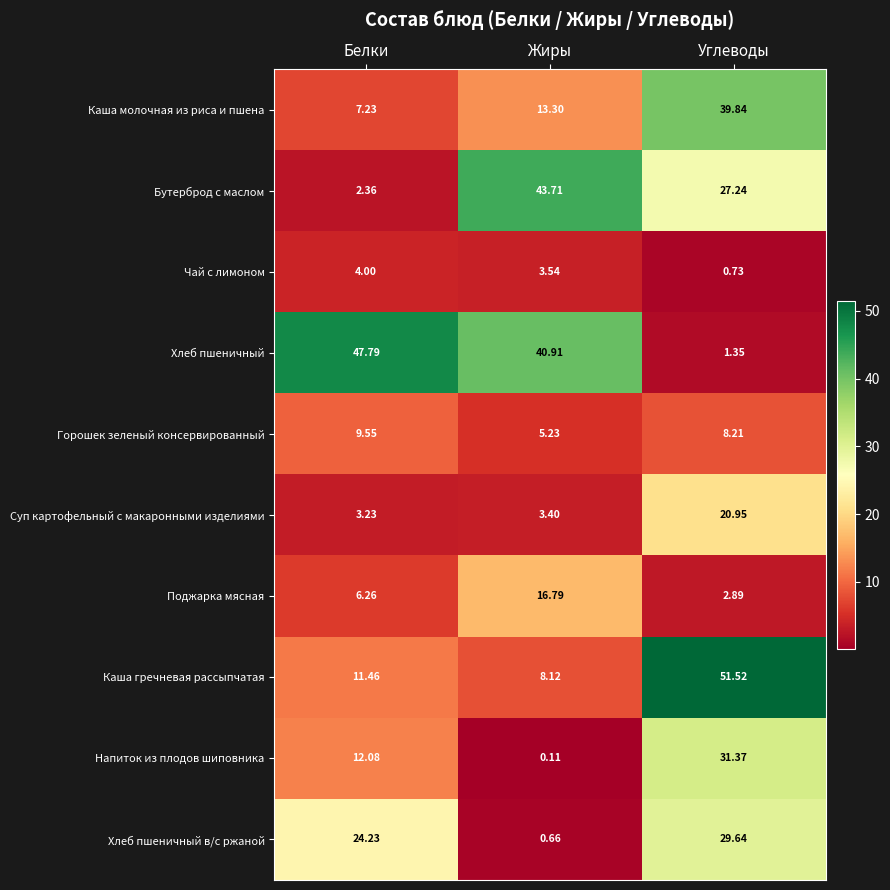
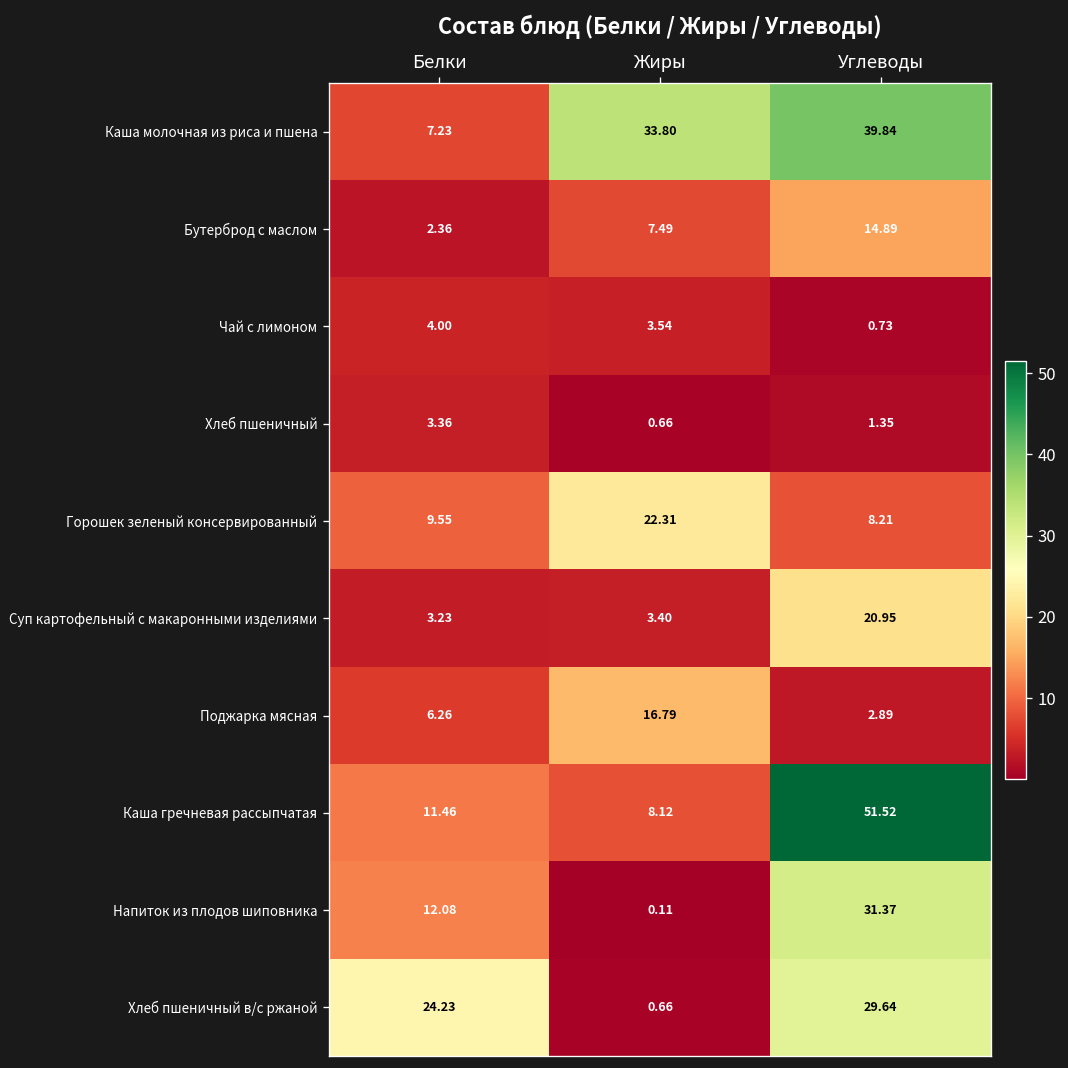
  {
    "Каша молочная из риса и пшена": {
      "Белки": 7.23,
-     "Жиры": 13.30,
+     "Жиры": 33.80,
      "Углеводы": 39.84
    },
    "Бутерброд с маслом": {
      "Белки": 2.36,
-     "Жиры": 43.71,
-     "Углеводы": 27.24
+     "Жиры": 7.49,
+     "Углеводы": 14.89
    },
    "Чай с лимоном": {
      "Белки": 4.00,
      "Жиры": 3.54,
      "Углеводы": 0.73
    },
    "Хлеб пшеничный": {
-     "Белки": 47.79,
-     "Жиры": 40.91,
+     "Белки": 3.36,
+     "Жиры": 0.66,
      "Углеводы": 1.35
    },
    "Горошек зеленый консервированный": {
      "Белки": 9.55,
-     "Жиры": 5.23,
+     "Жиры": 22.31,
      "Углеводы": 8.21
    },
    "Суп картофельный с макаронными изделиями": {
      "Белки": 3.23,
      "Жиры": 3.40,
      "Углеводы": 20.95
    },
    "Поджарка мясная": {
      "Белки": 6.26,
      "Жиры": 16.79,
      "Углеводы": 2.89
    },
    "Каша гречневая рассыпчатая": {
      "Белки": 11.46,
      "Жиры": 8.12,
      "Углеводы": 51.52
    },
    "Напиток из плодов шиповника": {
      "Белки": 12.08,
      "Жиры": 0.11,
      "Углеводы": 31.37
    },
    "Хлеб пшеничный в/с ржаной": {
      "Белки": 24.23,
      "Жиры": 0.66,
      "Углеводы": 29.64
    }
  }
